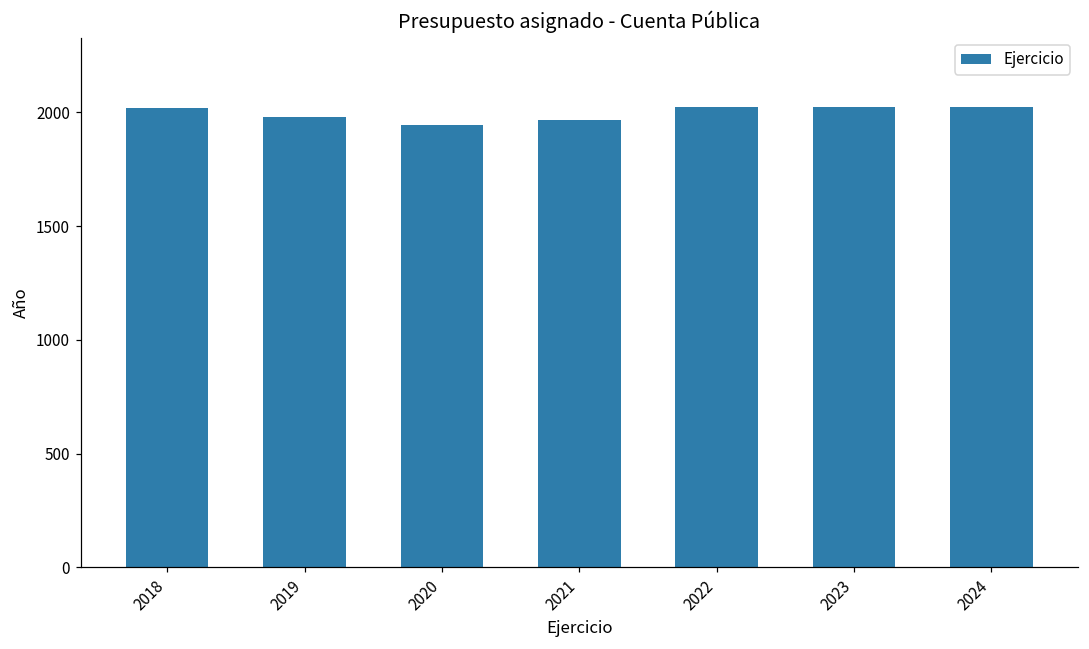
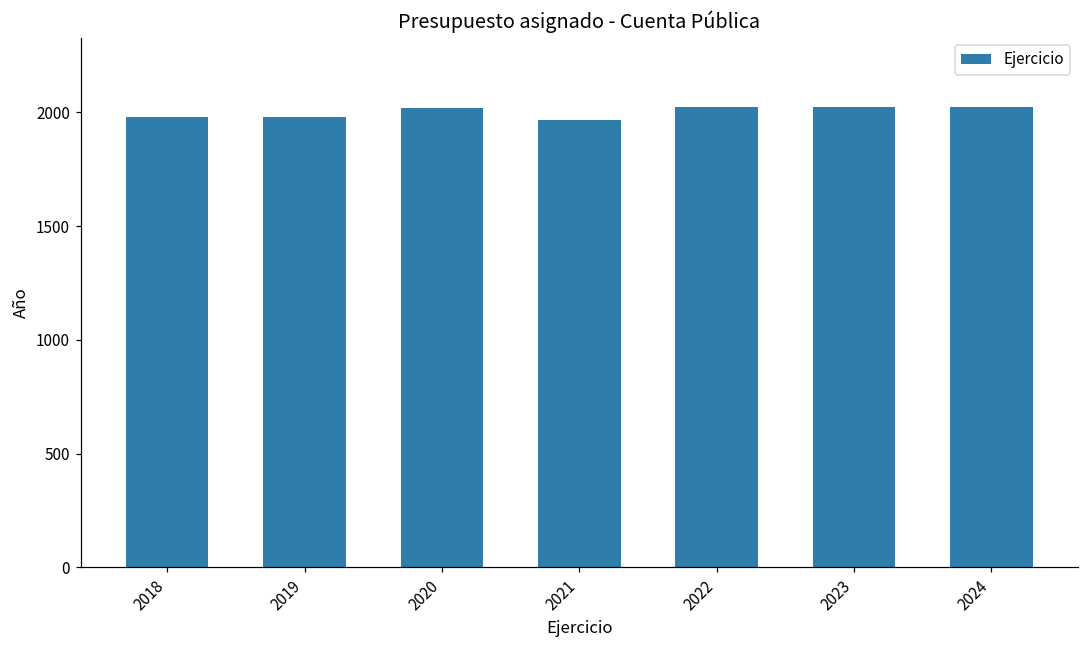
  {
-   "2018": 2020,
+   "2018": 1980,
    "2019": 1980,
-   "2020": 1950,
+   "2020": 2020,
    "2021": 1970,
    "2022": 2020,
    "2023": 2020,
    "2024": 2020
  }
